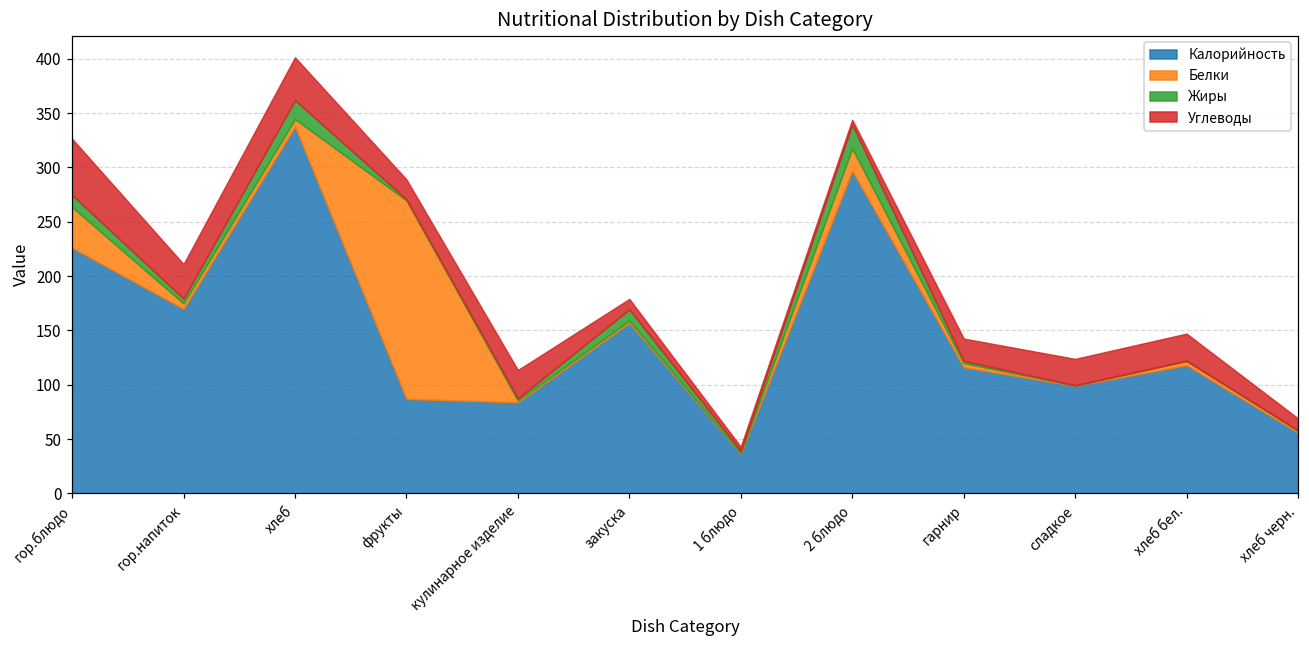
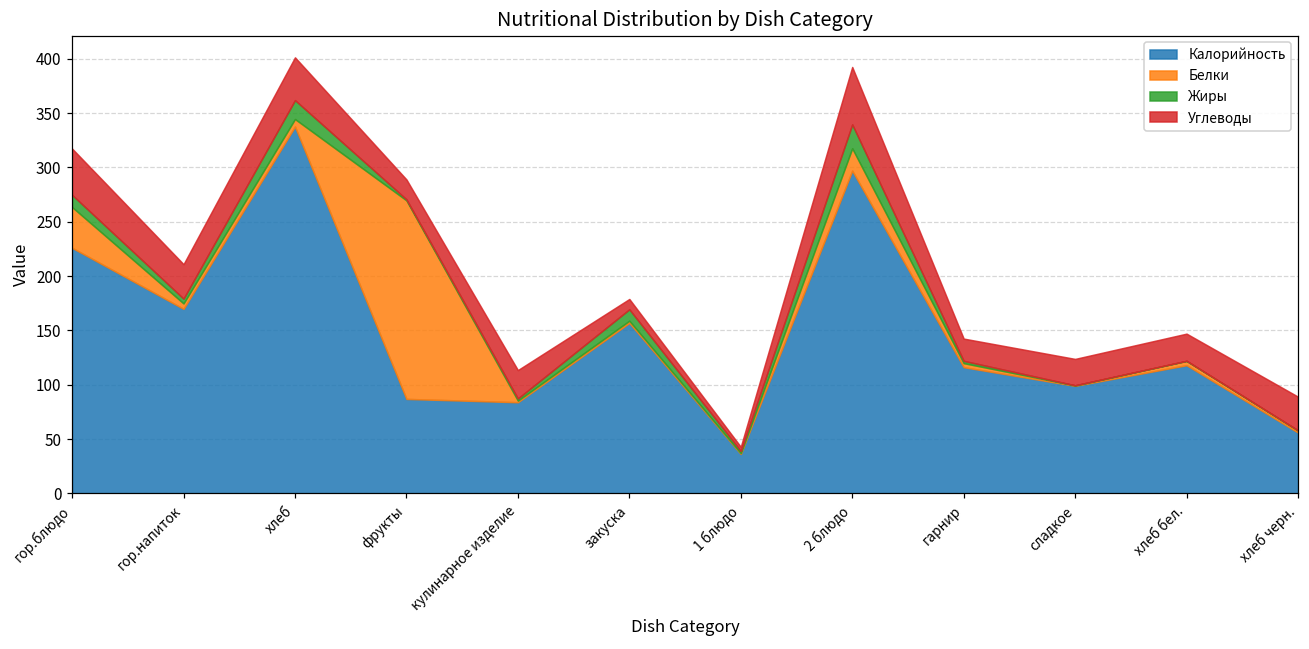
  {
    "Калорийность": {
      "гор.блюдо": 230,
      "гор.напиток": 170,
      "хлеб": 340,
      "фрукты": 90,
      "2 блюдо": 300,
      "гарнир": 120,
      "хлеб бел.": 120
    },
    "Белки": {
      "гор.блюдо": 40,
      "гор.напиток": 10,
      "хлеб": 10,
      "2 блюдо": 20
    },
    "Жиры": {
      "гор.блюдо": 10,
      "гор.напиток": 0,
      "хлеб": 20,
      "закуска": 10,
      "2 блюдо": 20
    },
    "Углеводы": {
-     "гор.блюдо": 50,
+     "гор.блюдо": 40,
      "гор.напиток": 30,
      "хлеб": 40,
      "фрукты": 20,
      "кулинарное изделие": 30,
      "закуска": 10,
      "1 блюдо": 0,
-     "2 блюдо": 0,
+     "2 блюдо": 50,
      "гарнир": 20,
      "сладкое": 20,
      "хлеб бел.": 30,
-     "хлеб черн.": 10
+     "хлеб черн.": 30
    }
  }
